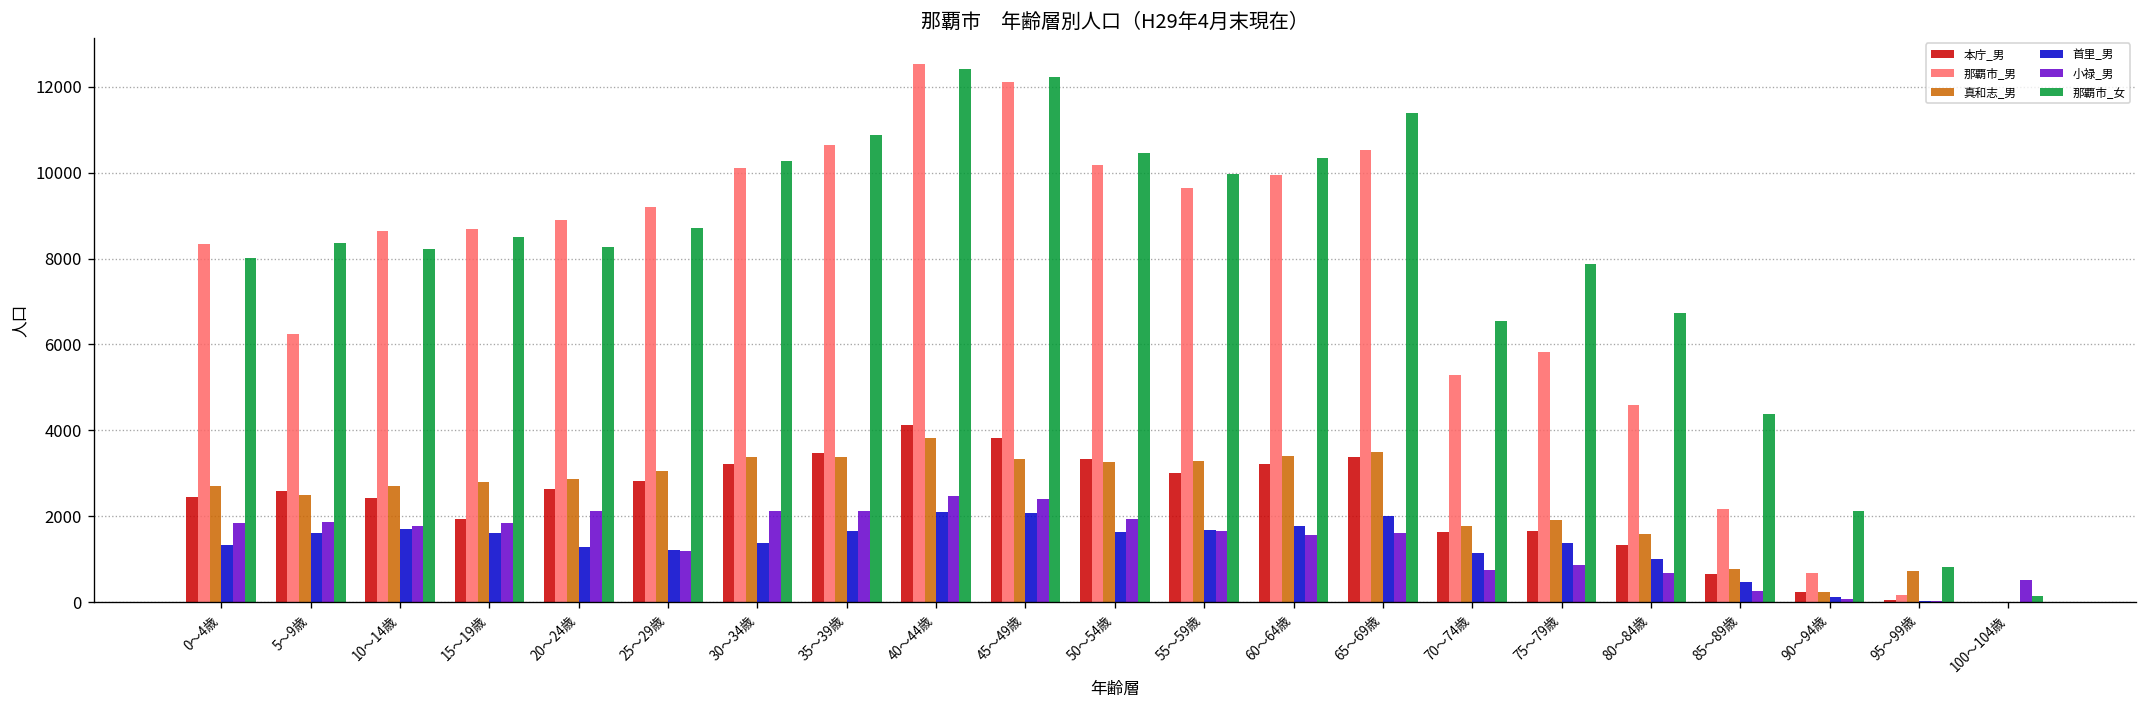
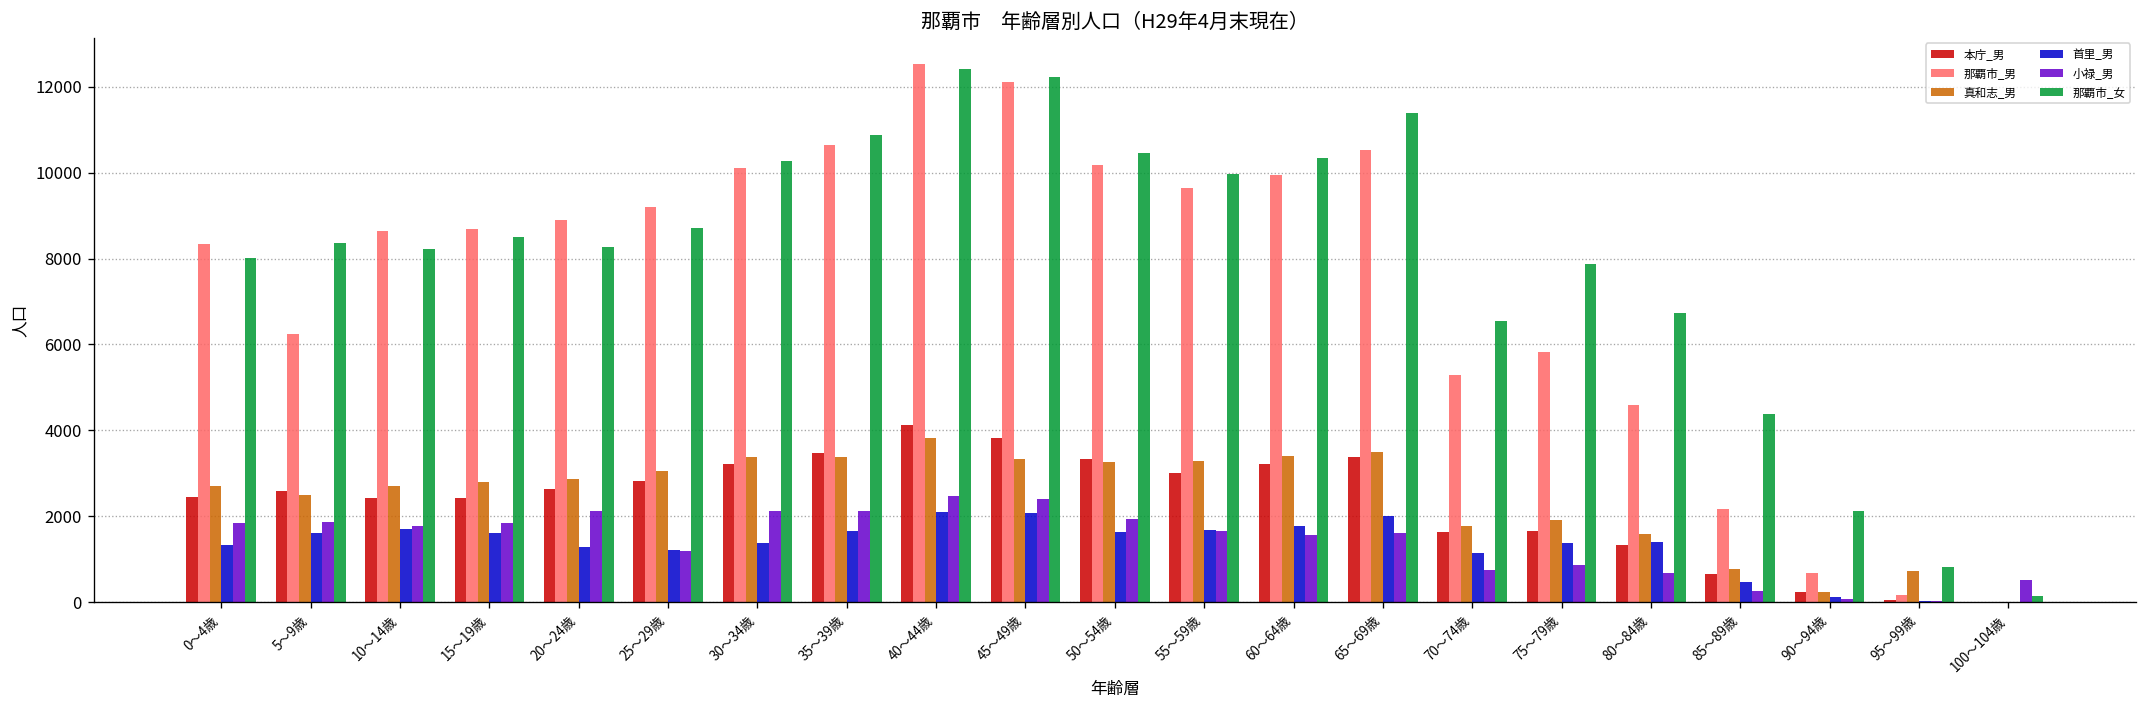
  {
    "本庁_男": {
      "0～4歳": 2500,
      "5～9歳": 2600,
      "10～14歳": 2400,
-     "15～19歳": 1900,
+     "15～19歳": 2400,
      "20～24歳": 2600,
      "25～29歳": 2800,
      "30～34歳": 3200,
      "35～39歳": 3500,
      "40～44歳": 4100,
      "45～49歳": 3800,
      "50～54歳": 3300,
      "55～59歳": 3000,
      "60～64歳": 3200,
      "65～69歳": 3400,
      "70～74歳": 1600,
      "75～79歳": 1700,
      "80～84歳": 1300,
      "85～89歳": 700,
      "90～94歳": 200
    },
    "那覇市_男": {
      "0～4歳": 8300,
      "5～9歳": 6300,
      "10～14歳": 8600,
      "15～19歳": 8700,
      "20～24歳": 8900,
      "25～29歳": 9200,
      "30～34歳": 10100,
      "35～39歳": 10600,
      "40～44歳": 12500,
      "45～49歳": 12100,
      "50～54歳": 10200,
      "55～59歳": 9600,
      "60～64歳": 9900,
      "65～69歳": 10500,
      "70～74歳": 5300,
      "75～79歳": 5800,
      "80～84歳": 4600,
      "85～89歳": 2200,
      "90～94歳": 700,
      "95～99歳": 200
    },
    "真和志_男": {
      "0～4歳": 2700,
      "5～9歳": 2500,
      "10～14歳": 2700,
      "15～19歳": 2800,
      "20～24歳": 2900,
      "25～29歳": 3100,
      "30～34歳": 3400,
      "35～39歳": 3400,
      "40～44歳": 3800,
      "45～49歳": 3300,
      "50～54歳": 3300,
      "55～59歳": 3300,
      "60～64歳": 3400,
      "65～69歳": 3500,
      "70～74歳": 1800,
      "75～79歳": 1900,
      "80～84歳": 1600,
      "85～89歳": 800,
      "90～94歳": 200,
      "95～99歳": 700
    },
    "首里_男": {
      "0～4歳": 1300,
      "5～9歳": 1600,
      "10～14歳": 1700,
      "15～19歳": 1600,
      "20～24歳": 1300,
      "25～29歳": 1200,
      "30～34歳": 1400,
      "35～39歳": 1700,
      "40～44歳": 2100,
      "45～49歳": 2100,
      "50～54歳": 1600,
      "55～59歳": 1700,
      "60～64歳": 1800,
      "65～69歳": 2000,
      "70～74歳": 1100,
      "75～79歳": 1400,
-     "80～84歳": 1000,
+     "80～84歳": 1400,
      "85～89歳": 500,
      "90～94歳": 100
    },
    "小禄_男": {
      "0～4歳": 1900,
      "5～9歳": 1900,
      "10～14歳": 1800,
      "15～19歳": 1800,
      "20～24歳": 2100,
      "25～29歳": 1200,
      "30～34歳": 2100,
      "35～39歳": 2100,
      "40～44歳": 2500,
      "45～49歳": 2400,
      "50～54歳": 1900,
      "55～59歳": 1700,
      "60～64歳": 1600,
      "65～69歳": 1600,
      "70～74歳": 700,
      "75～79歳": 900,
      "80～84歳": 700,
      "85～89歳": 300,
      "90～94歳": 100,
      "100～104歳": 500
    },
    "那覇市_女": {
      "0～4歳": 8000,
      "5～9歳": 8400,
      "10～14歳": 8200,
      "15～19歳": 8500,
      "20～24歳": 8300,
      "25～29歳": 8700,
      "30～34歳": 10300,
      "35～39歳": 10900,
      "40～44歳": 12400,
      "45～49歳": 12200,
      "50～54歳": 10500,
      "55～59歳": 10000,
      "60～64歳": 10300,
      "65～69歳": 11400,
      "70～74歳": 6500,
      "75～79歳": 7900,
      "80～84歳": 6700,
      "85～89歳": 4400,
      "90～94歳": 2100,
      "95～99歳": 800,
      "100～104歳": 200
    }
  }
